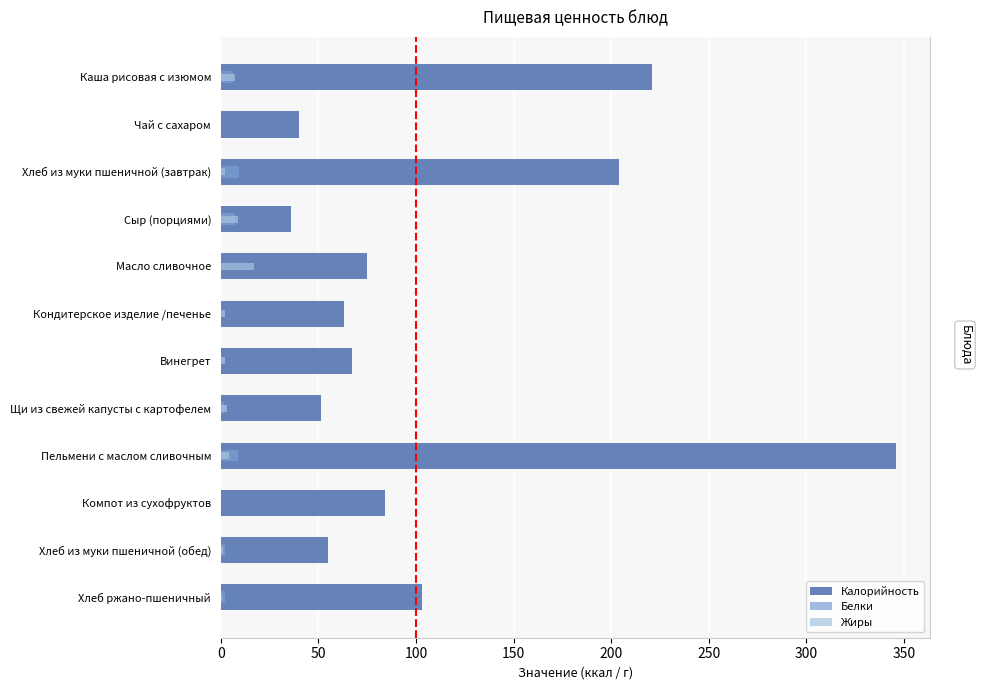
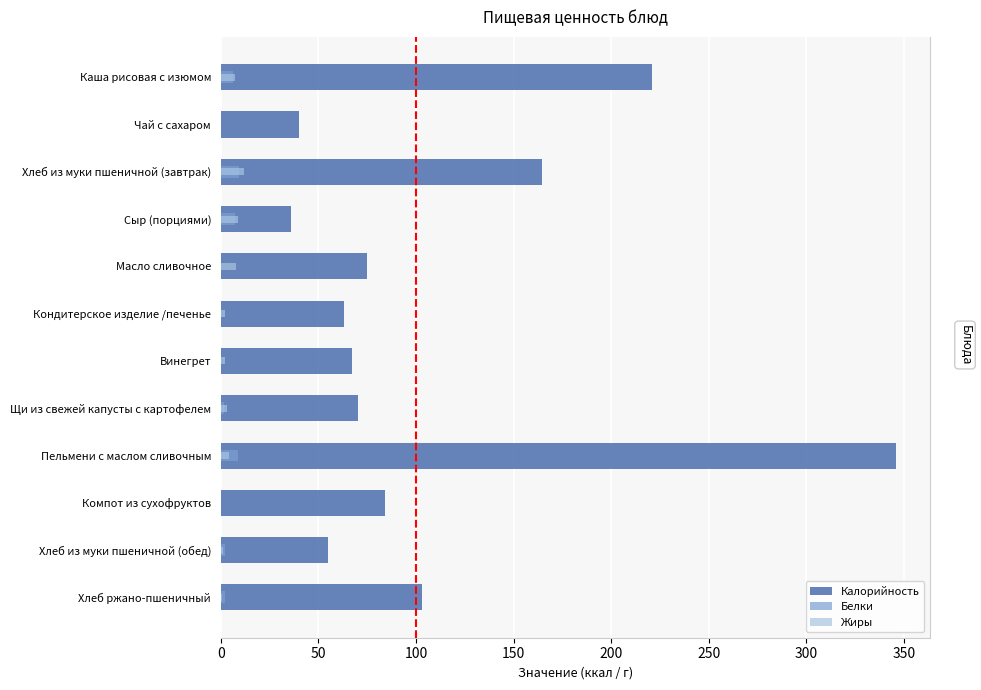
  {
    "Калорийность": {
      "Каша рисовая с изюмом": 221,
      "Чай с сахаром": 40,
-     "Хлеб из муки пшеничной (завтрак)": 204,
+     "Хлеб из муки пшеничной (завтрак)": 164,
      "Сыр (порциями)": 36,
      "Масло сливочное": 75,
      "Кондитерское изделие /печенье": 63,
      "Винегрет": 67,
-     "Щи из свежей капусты с картофелем": 51,
+     "Щи из свежей капусты с картофелем": 70,
      "Пельмени с маслом сливочным": 346,
      "Компот из сухофруктов": 84,
      "Хлеб из муки пшеничной (обед)": 55,
      "Хлеб ржано-пшеничный": 103
    },
    "Белки": {
      "Чай с сахаром": 0,
      "Масло сливочное": 0,
      "Кондитерское изделие /печенье": 0,
      "Винегрет": 0,
      "Компот из сухофруктов": 0
    },
    "Жиры": {
      "Чай с сахаром": 0,
-     "Хлеб из муки пшеничной (завтрак)": 2,
-     "Масло сливочное": 17,
+     "Хлеб из муки пшеничной (завтрак)": 12,
+     "Масло сливочное": 8,
      "Компот из сухофруктов": 0
    }
  }
